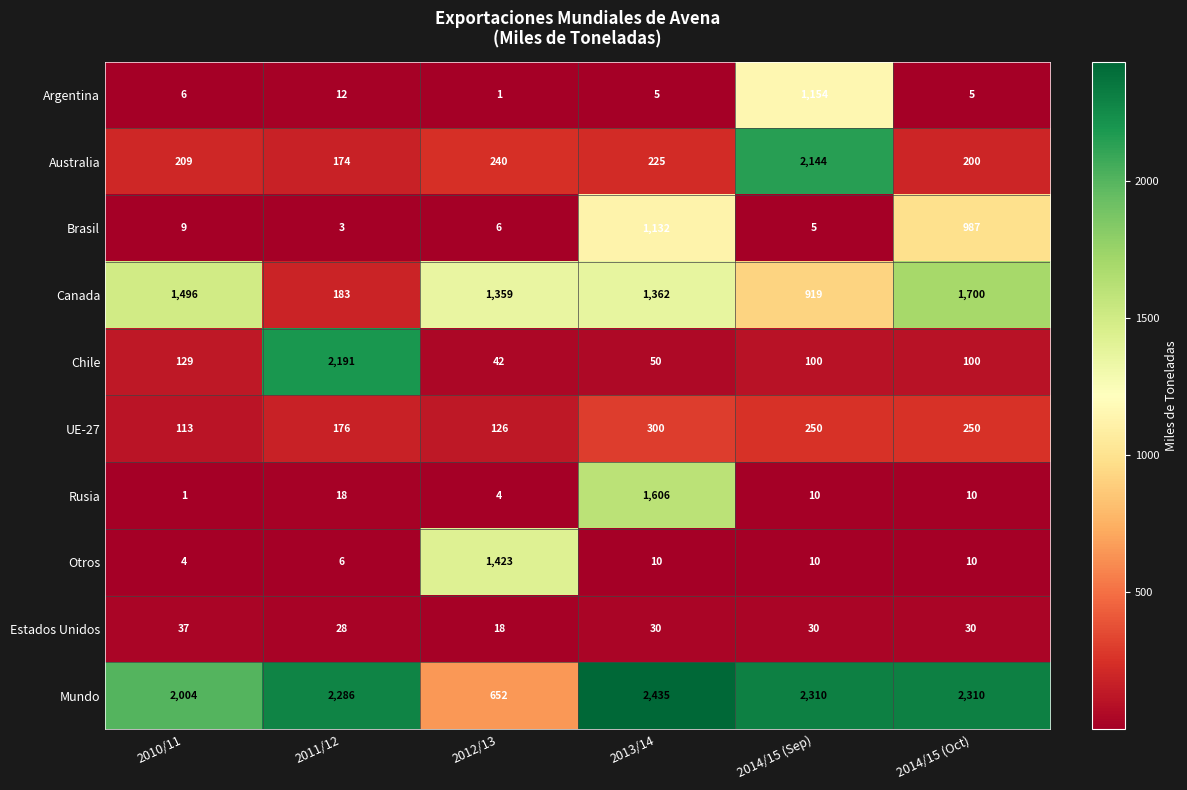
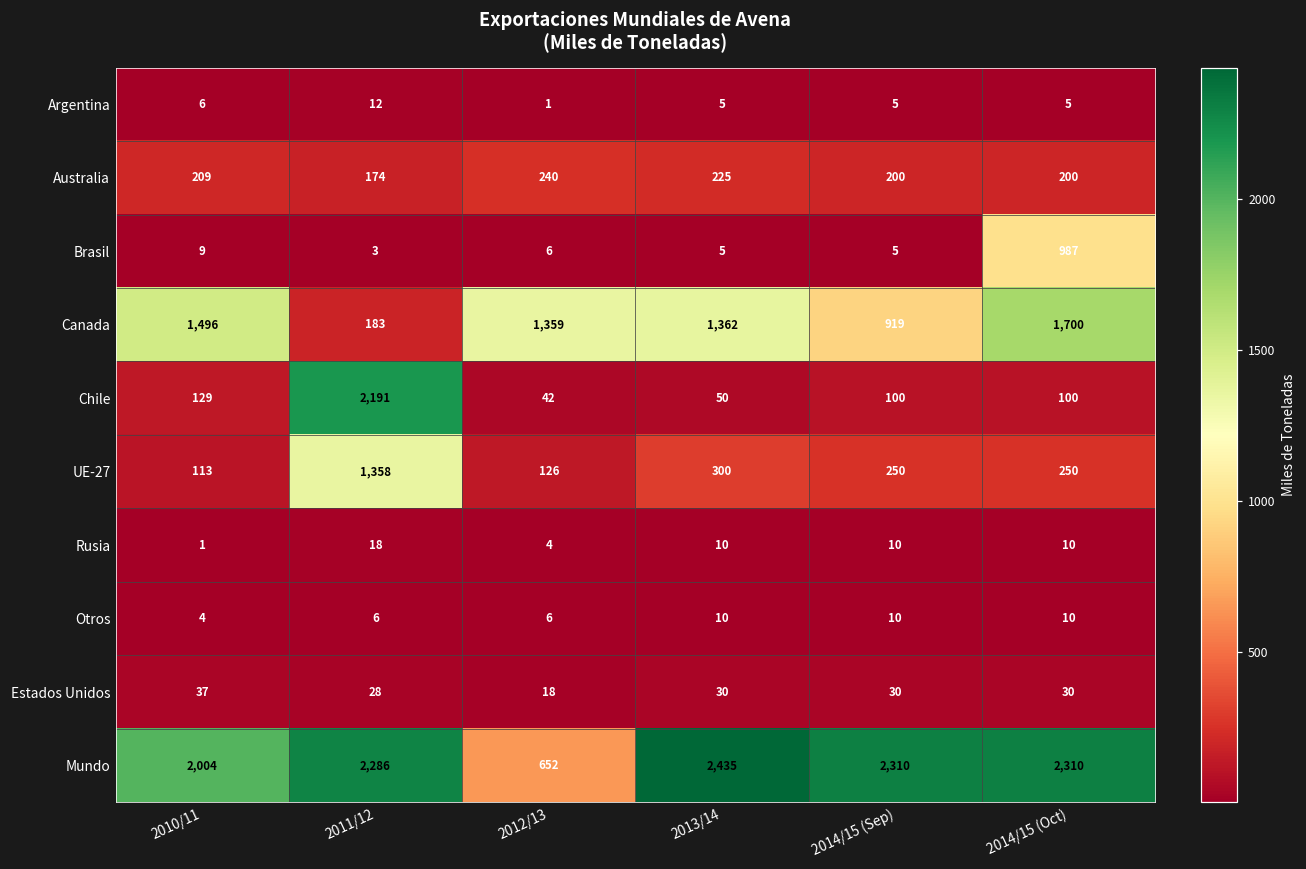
  {
    "Argentina": {
      "2010/11": "6",
      "2011/12": "12",
      "2012/13": "1",
      "2013/14": "5",
-     "2014/15 (Sep)": "1,154",
+     "2014/15 (Sep)": "5",
      "2014/15 (Oct)": "5"
    },
    "Australia": {
      "2010/11": "209",
      "2011/12": "174",
      "2012/13": "240",
      "2013/14": "225",
-     "2014/15 (Sep)": "2,144",
+     "2014/15 (Sep)": "200",
      "2014/15 (Oct)": "200"
    },
    "Brasil": {
      "2010/11": "9",
      "2011/12": "3",
      "2012/13": "6",
-     "2013/14": "1,132",
+     "2013/14": "5",
      "2014/15 (Sep)": "5",
      "2014/15 (Oct)": "987"
    },
    "Canada": {
      "2010/11": "1,496",
      "2011/12": "183",
      "2012/13": "1,359",
      "2013/14": "1,362",
      "2014/15 (Sep)": "919",
      "2014/15 (Oct)": "1,700"
    },
    "Chile": {
      "2010/11": "129",
      "2011/12": "2,191",
      "2012/13": "42",
      "2013/14": "50",
      "2014/15 (Sep)": "100",
      "2014/15 (Oct)": "100"
    },
    "UE-27": {
      "2010/11": "113",
-     "2011/12": "176",
+     "2011/12": "1,358",
      "2012/13": "126",
      "2013/14": "300",
      "2014/15 (Sep)": "250",
      "2014/15 (Oct)": "250"
    },
    "Rusia": {
      "2010/11": "1",
      "2011/12": "18",
      "2012/13": "4",
-     "2013/14": "1,606",
+     "2013/14": "10",
      "2014/15 (Sep)": "10",
      "2014/15 (Oct)": "10"
    },
    "Otros": {
      "2010/11": "4",
      "2011/12": "6",
-     "2012/13": "1,423",
+     "2012/13": "6",
      "2013/14": "10",
      "2014/15 (Sep)": "10",
      "2014/15 (Oct)": "10"
    },
    "Estados Unidos": {
      "2010/11": "37",
      "2011/12": "28",
      "2012/13": "18",
      "2013/14": "30",
      "2014/15 (Sep)": "30",
      "2014/15 (Oct)": "30"
    },
    "Mundo": {
      "2010/11": "2,004",
      "2011/12": "2,286",
      "2012/13": "652",
      "2013/14": "2,435",
      "2014/15 (Sep)": "2,310",
      "2014/15 (Oct)": "2,310"
    }
  }
